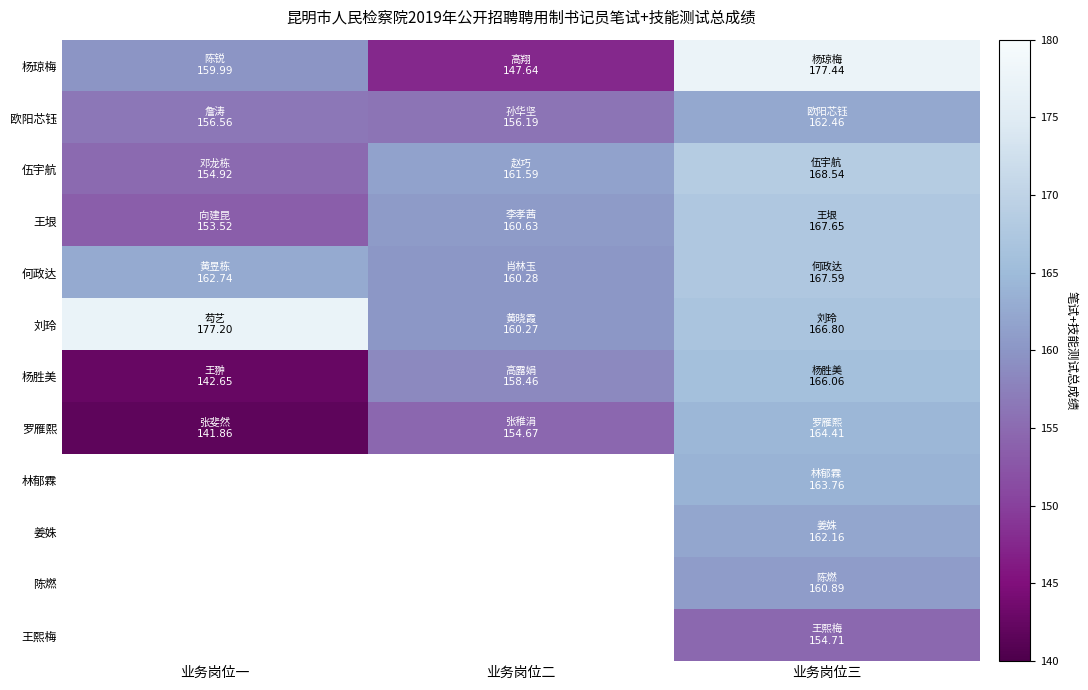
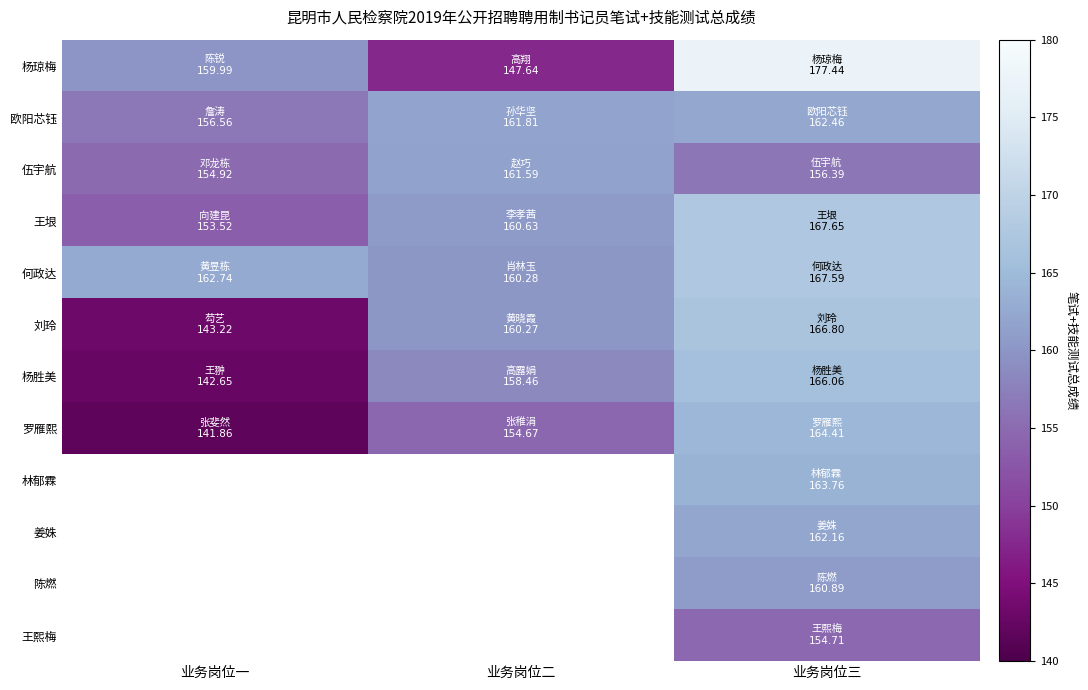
  {
    "杨琼梅": {
      "业务岗位一": 159.99,
      "业务岗位二": 147.64,
      "业务岗位三": 177.44
    },
    "欧阳芯钰": {
      "业务岗位一": 156.56,
-     "业务岗位二": 156.19,
+     "业务岗位二": 161.81,
      "业务岗位三": 162.46
    },
    "伍宇航": {
      "业务岗位一": 154.92,
      "业务岗位二": 161.59,
-     "业务岗位三": 168.54
+     "业务岗位三": 156.39
    },
    "王垠": {
      "业务岗位一": 153.52,
      "业务岗位二": 160.63,
      "业务岗位三": 167.65
    },
    "何政达": {
      "业务岗位一": 162.74,
      "业务岗位二": 160.28,
      "业务岗位三": 167.59
    },
    "刘玲": {
-     "业务岗位一": 177.20,
+     "业务岗位一": 143.22,
      "业务岗位二": 160.27,
      "业务岗位三": 166.80
    },
    "杨胜美": {
      "业务岗位一": 142.65,
      "业务岗位二": 158.46,
      "业务岗位三": 166.06
    },
    "罗雁熙": {
      "业务岗位一": 141.86,
      "业务岗位二": 154.67,
      "业务岗位三": 164.41
    },
    "林郁霖": {
      "业务岗位三": 163.76
    },
    "姜姝": {
      "业务岗位三": 162.16
    },
    "陈燃": {
      "业务岗位三": 160.89
    },
    "王熙梅": {
      "业务岗位三": 154.71
    }
  }
